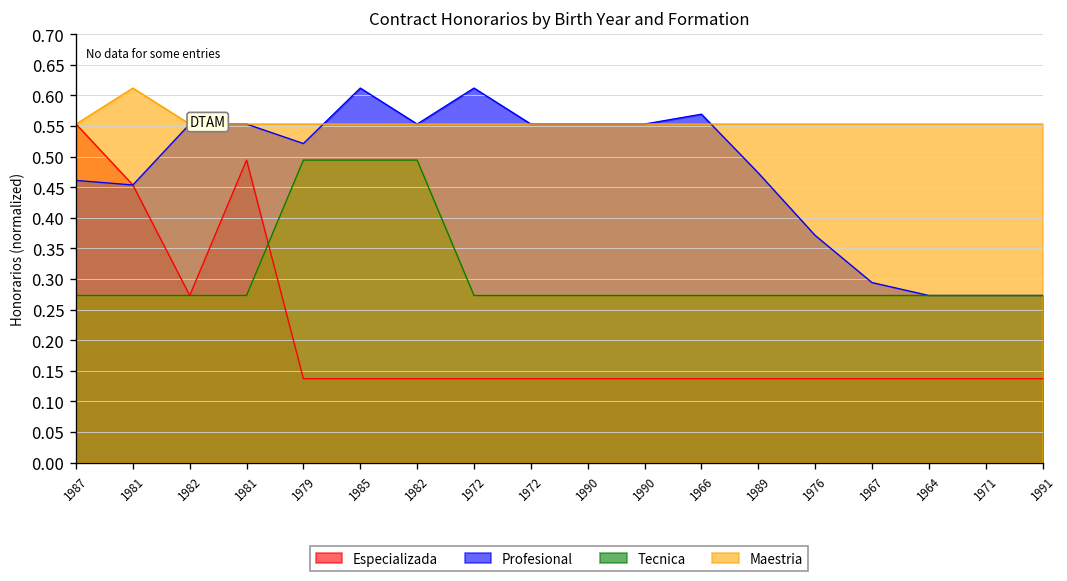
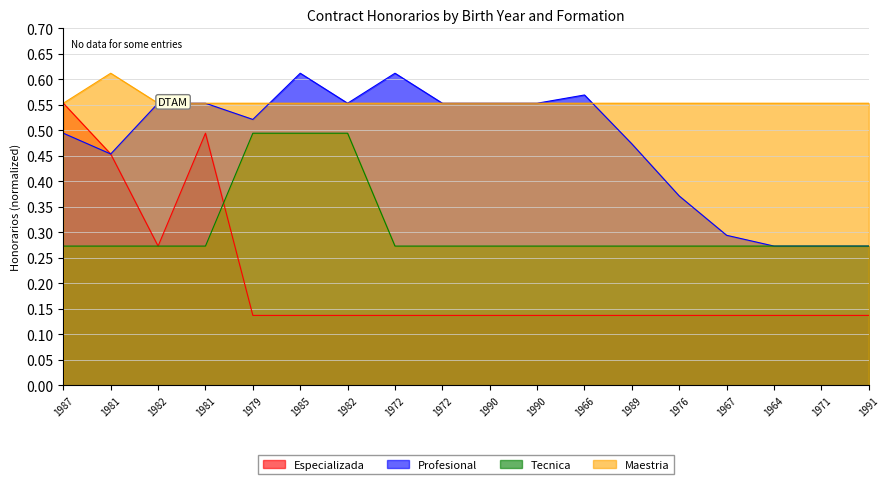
  {
    "Especializada": {
      "1979": 0.14,
      "1985": 0.14,
      "1966": 0.14,
      "1989": 0.14,
      "1976": 0.14,
      "1967": 0.14,
      "1964": 0.14,
      "1971": 0.14,
      "1991": 0.14
    },
    "Profesional": {
-     "1987": 0.46,
+     "1987": 0.49,
      "1979": 0.52,
      "1985": 0.61,
      "1966": 0.57,
      "1989": 0.47,
      "1976": 0.37,
      "1967": 0.29
    },
    "Tecnica": {
      "1987": 0.27,
      "1979": 0.49,
      "1985": 0.49,
      "1966": 0.27,
      "1989": 0.27,
      "1976": 0.27,
      "1967": 0.27
    },
    "Maestria": {
      "1979": 0.55,
      "1985": 0.55,
      "1966": 0.55,
      "1989": 0.55,
      "1976": 0.55,
      "1967": 0.55,
      "1964": 0.55,
      "1971": 0.55,
      "1991": 0.55
    }
  }
